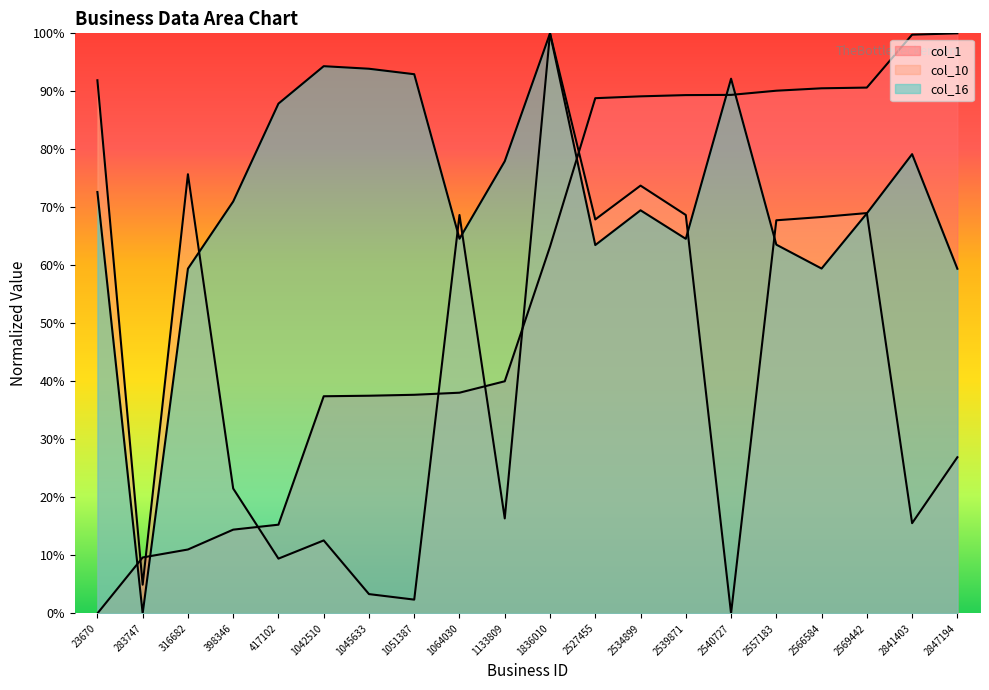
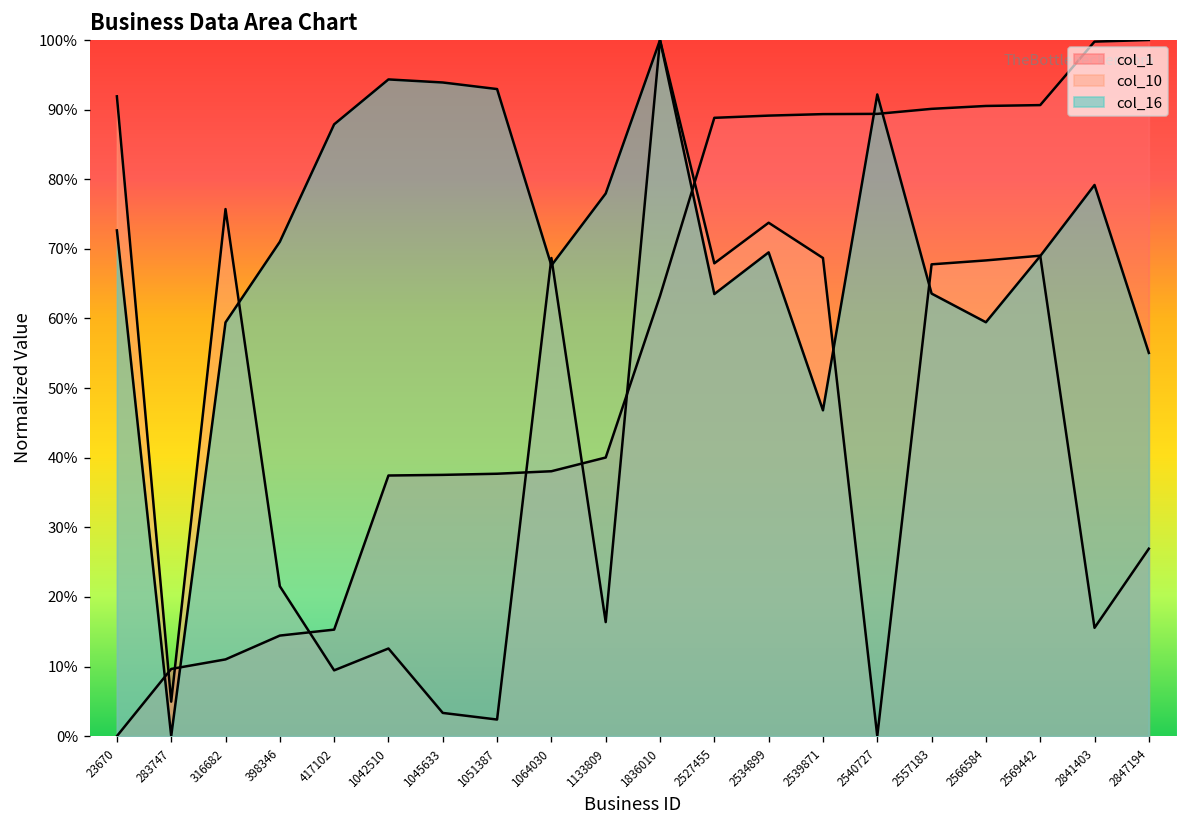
  {
    "col_16": {
      "23670": "73%",
      "283747": "0%",
      "316682": "59%",
      "398346": "71%",
      "417102": "88%",
      "1042510": "94%",
      "1045633": "94%",
      "1051387": "93%",
-     "1064030": "65%",
+     "1064030": "68%",
      "1133809": "78%",
      "2527455": "64%",
      "2534899": "69%",
-     "2539871": "65%",
+     "2539871": "47%",
      "2540727": "92%",
      "2557183": "64%",
      "2566584": "59%",
      "2841403": "79%",
-     "2847194": "59%"
+     "2847194": "55%"
    }
  }
